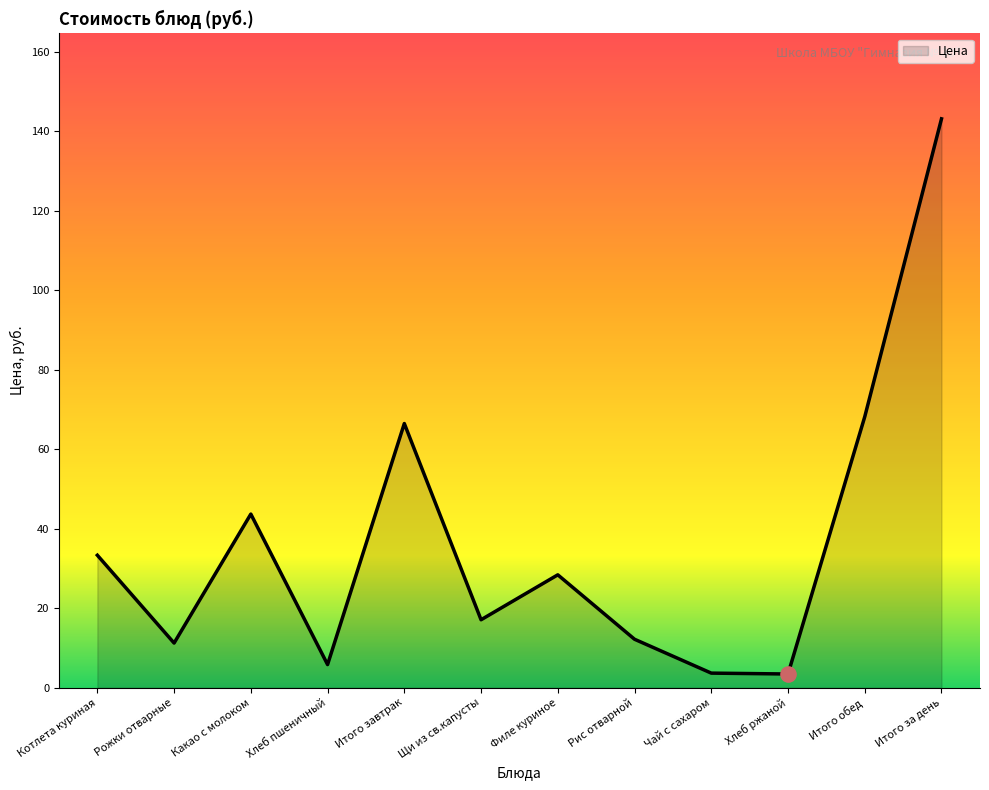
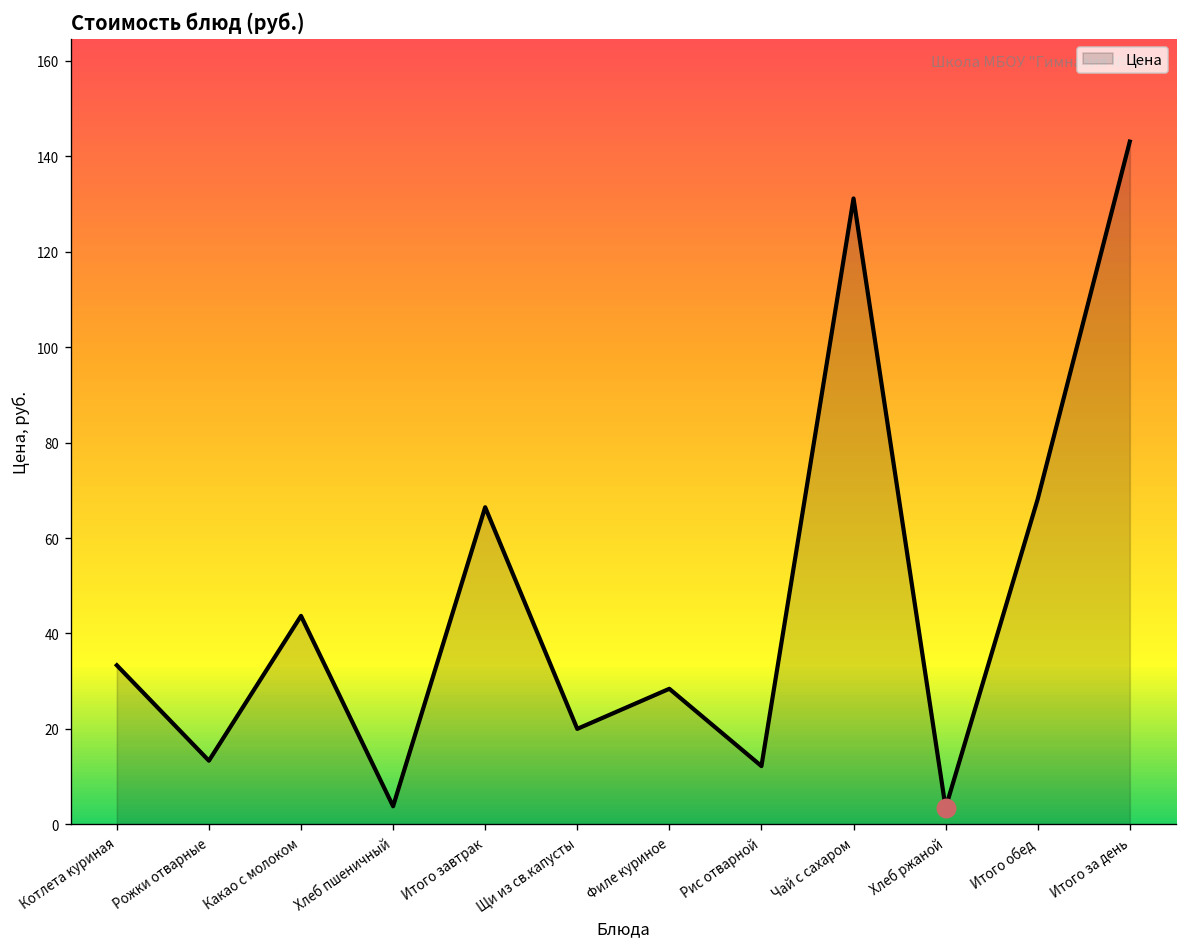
  {
    "Цена": {
      "Котлета куриная": 33,
-     "Рожки отварные": 11,
+     "Рожки отварные": 13,
      "Какао с молоком": 44,
-     "Хлеб пшеничный": 6,
+     "Хлеб пшеничный": 4,
      "Итого завтрак": 66,
-     "Щи из св.капусты": 17,
+     "Щи из св.капусты": 20,
      "Филе куриное": 28,
      "Рис отварной": 12,
-     "Чай с сахаром": 4,
+     "Чай с сахаром": 131,
      "Итого обед": 68,
      "Итого за день": 143
    }
  }
